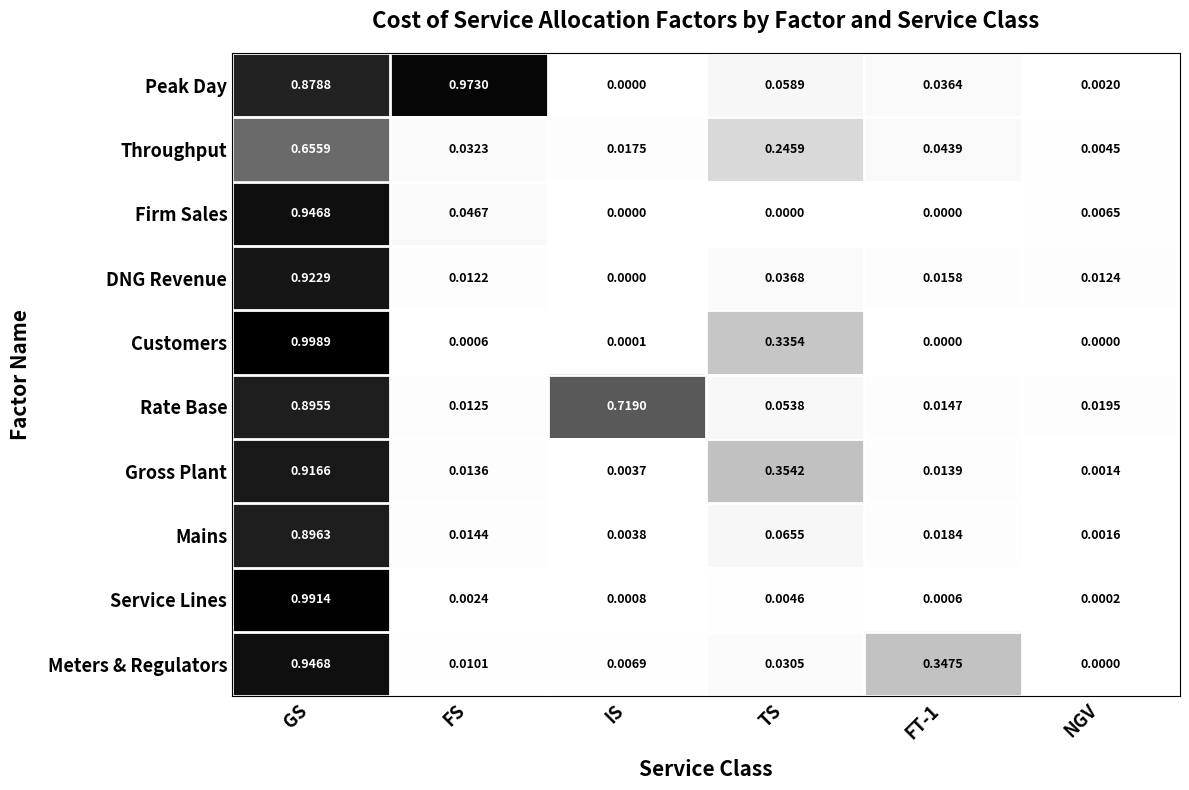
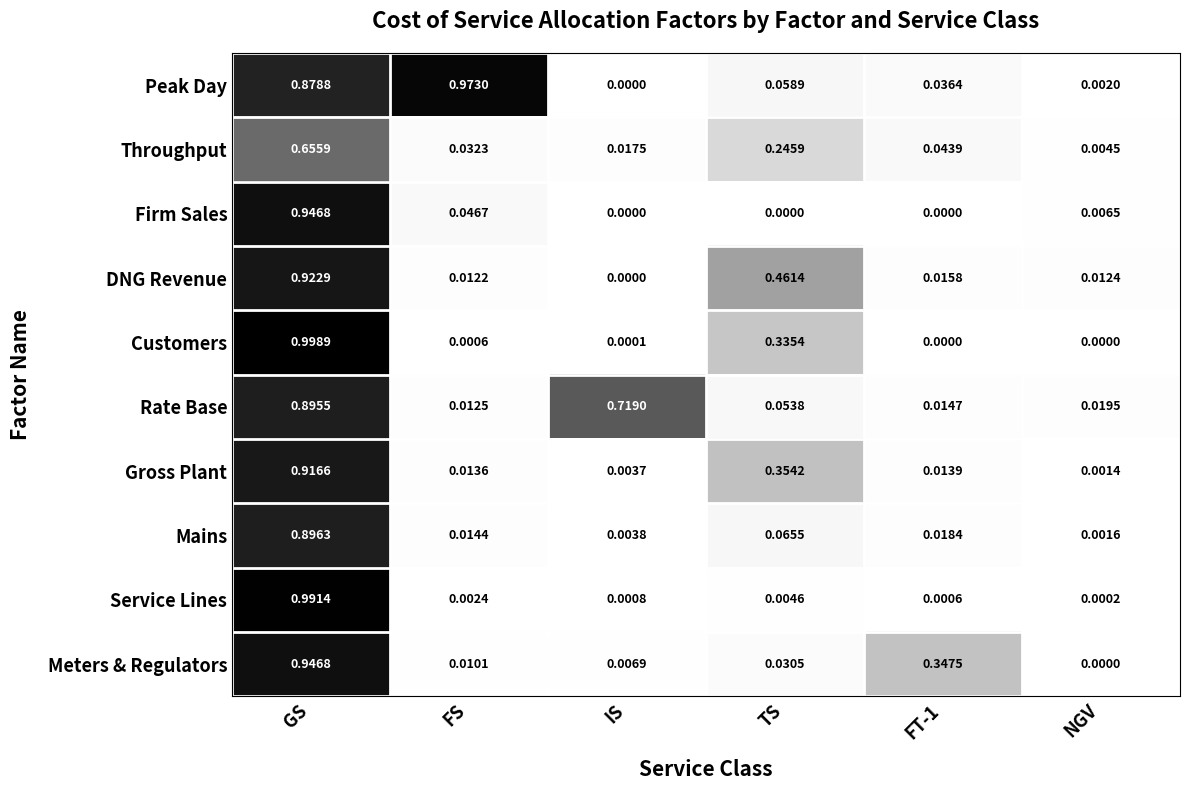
  {
    "Peak Day": {
      "GS": 0.8788,
      "FS": 0.9730,
      "IS": 0.0000,
      "TS": 0.0589,
      "FT-1": 0.0364,
      "NGV": 0.0020
    },
    "Throughput": {
      "GS": 0.6559,
      "FS": 0.0323,
      "IS": 0.0175,
      "TS": 0.2459,
      "FT-1": 0.0439,
      "NGV": 0.0045
    },
    "Firm Sales": {
      "GS": 0.9468,
      "FS": 0.0467,
      "IS": 0.0000,
      "TS": 0.0000,
      "FT-1": 0.0000,
      "NGV": 0.0065
    },
    "DNG Revenue": {
      "GS": 0.9229,
      "FS": 0.0122,
      "IS": 0.0000,
-     "TS": 0.0368,
+     "TS": 0.4614,
      "FT-1": 0.0158,
      "NGV": 0.0124
    },
    "Customers": {
      "GS": 0.9989,
      "FS": 0.0006,
      "IS": 0.0001,
      "TS": 0.3354,
      "FT-1": 0.0000,
      "NGV": 0.0000
    },
    "Rate Base": {
      "GS": 0.8955,
      "FS": 0.0125,
      "IS": 0.7190,
      "TS": 0.0538,
      "FT-1": 0.0147,
      "NGV": 0.0195
    },
    "Gross Plant": {
      "GS": 0.9166,
      "FS": 0.0136,
      "IS": 0.0037,
      "TS": 0.3542,
      "FT-1": 0.0139,
      "NGV": 0.0014
    },
    "Mains": {
      "GS": 0.8963,
      "FS": 0.0144,
      "IS": 0.0038,
      "TS": 0.0655,
      "FT-1": 0.0184,
      "NGV": 0.0016
    },
    "Service Lines": {
      "GS": 0.9914,
      "FS": 0.0024,
      "IS": 0.0008,
      "TS": 0.0046,
      "FT-1": 0.0006,
      "NGV": 0.0002
    },
    "Meters & Regulators": {
      "GS": 0.9468,
      "FS": 0.0101,
      "IS": 0.0069,
      "TS": 0.0305,
      "FT-1": 0.3475,
      "NGV": 0.0000
    }
  }
